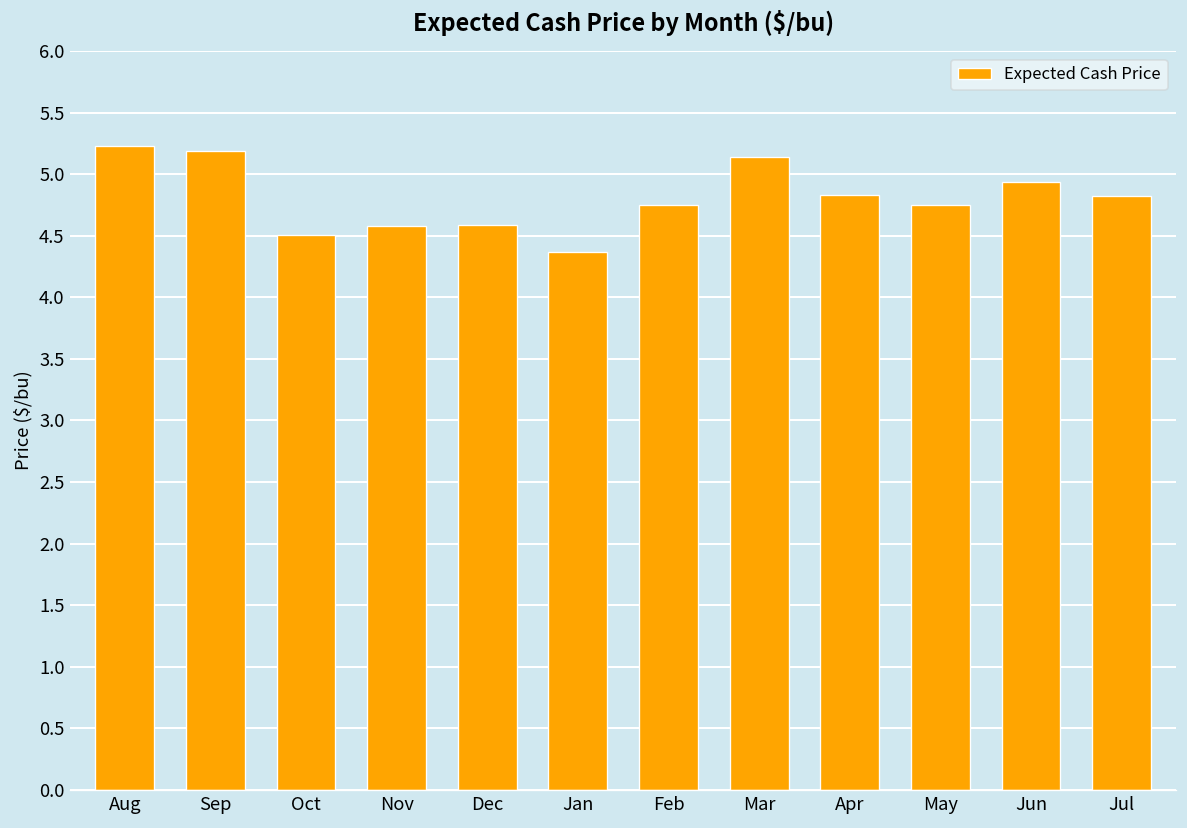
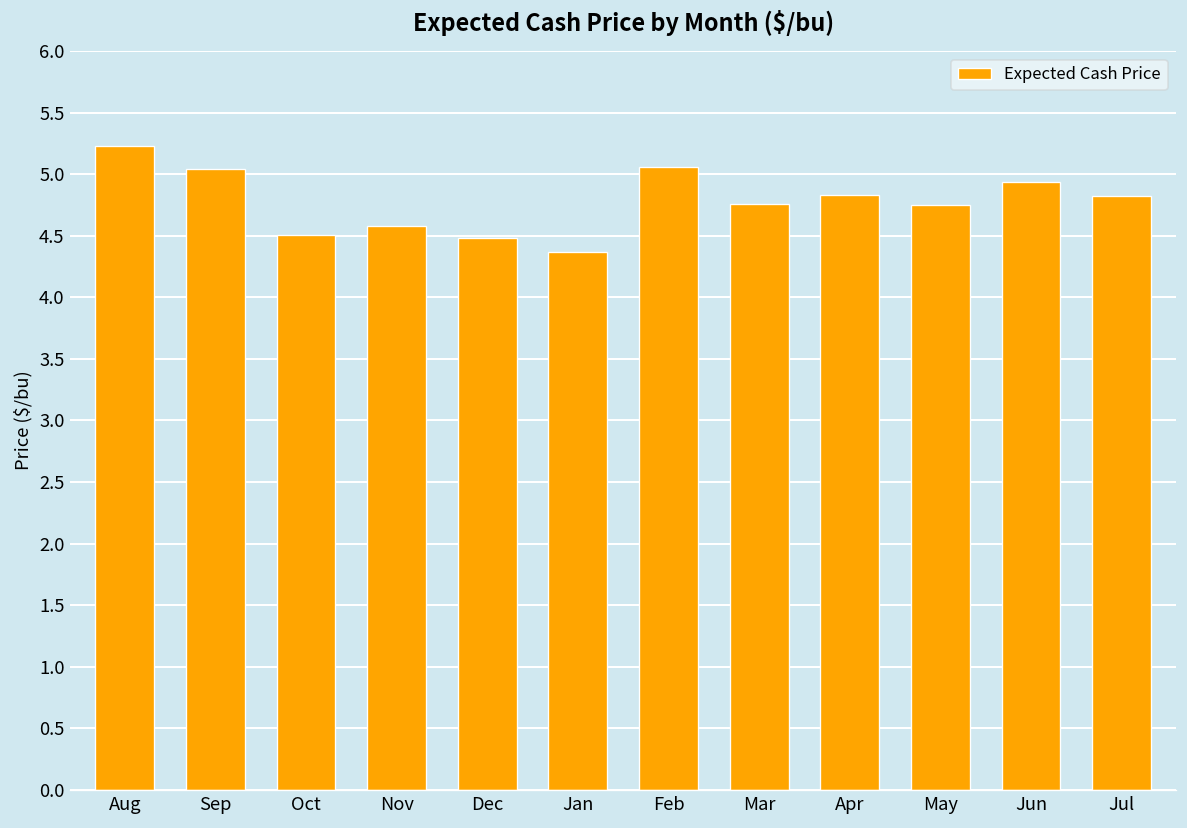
  {
    "Aug": 5.23,
-   "Sep": 5.19,
+   "Sep": 5.04,
    "Oct": 4.51,
    "Nov": 4.58,
-   "Dec": 4.59,
+   "Dec": 4.48,
    "Jan": 4.37,
-   "Feb": 4.75,
-   "Mar": 5.14,
+   "Feb": 5.06,
+   "Mar": 4.76,
    "Apr": 4.83,
    "May": 4.75,
    "Jun": 4.94,
    "Jul": 4.82
  }
